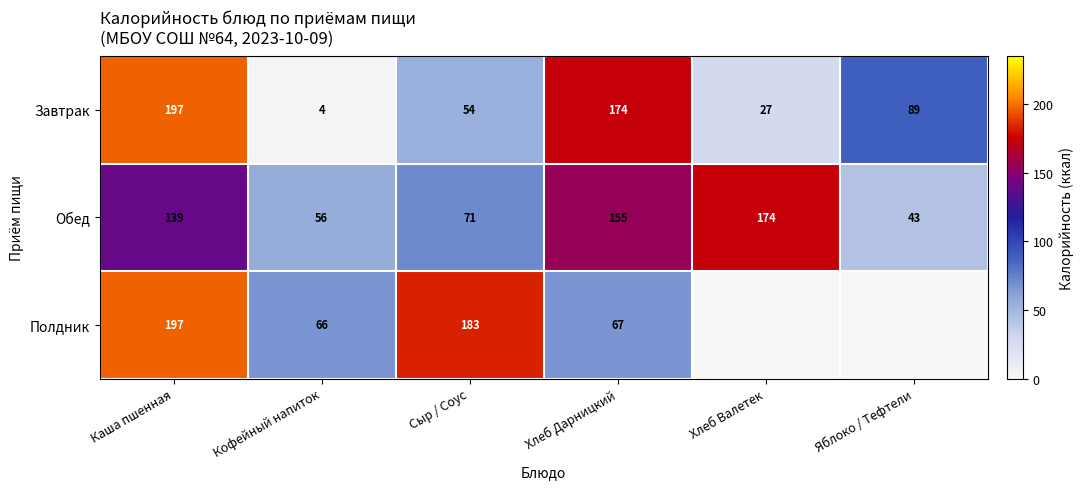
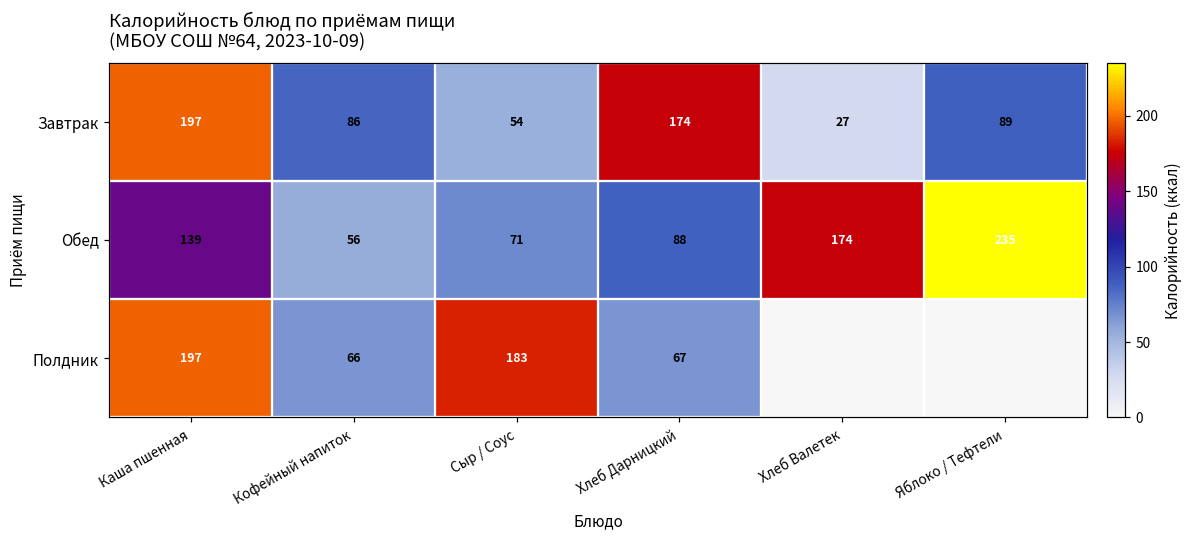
  {
    "Завтрак": {
      "Каша пшенная": 197,
-     "Кофейный напиток": 4,
+     "Кофейный напиток": 86,
      "Сыр / Соус": 54,
      "Хлеб Дарницкий": 174,
      "Хлеб Валетек": 27,
      "Яблоко / Тефтели": 89
    },
    "Обед": {
      "Каша пшенная": 139,
      "Кофейный напиток": 56,
      "Сыр / Соус": 71,
-     "Хлеб Дарницкий": 155,
+     "Хлеб Дарницкий": 88,
      "Хлеб Валетек": 174,
-     "Яблоко / Тефтели": 43
+     "Яблоко / Тефтели": 235
    },
    "Полдник": {
      "Каша пшенная": 197,
      "Кофейный напиток": 66,
      "Сыр / Соус": 183,
      "Хлеб Дарницкий": 67
    }
  }
